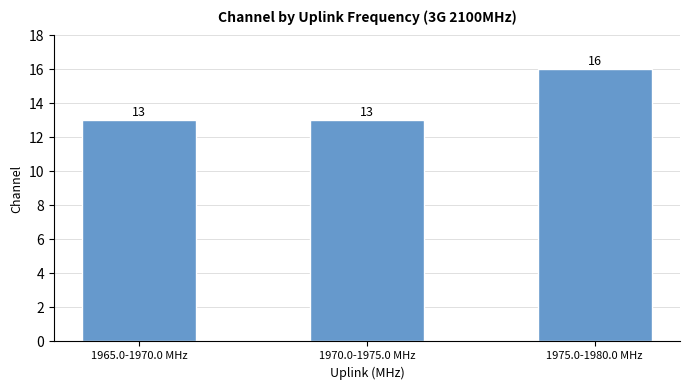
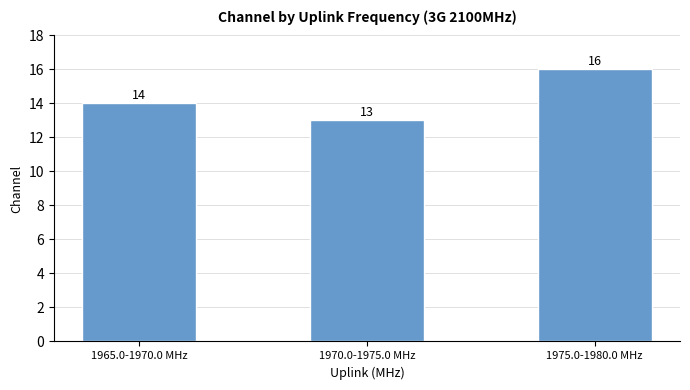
  {
-   "1965.0-1970.0 MHz": 13,
+   "1965.0-1970.0 MHz": 14,
    "1970.0-1975.0 MHz": 13,
    "1975.0-1980.0 MHz": 16
  }
